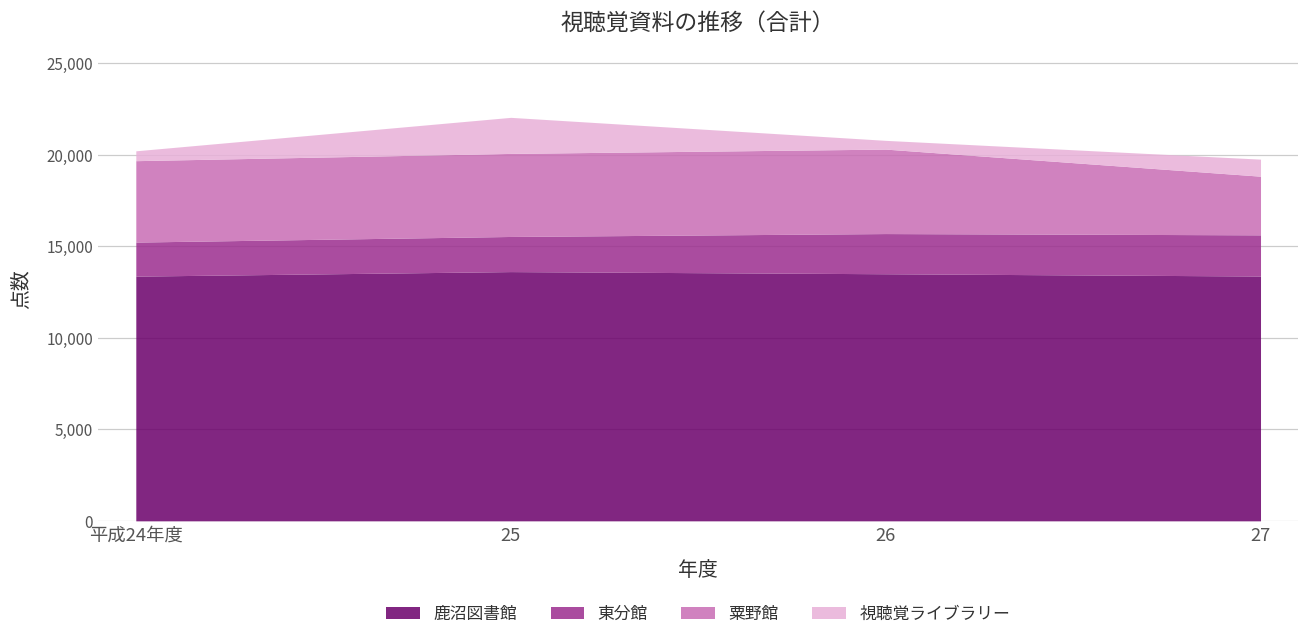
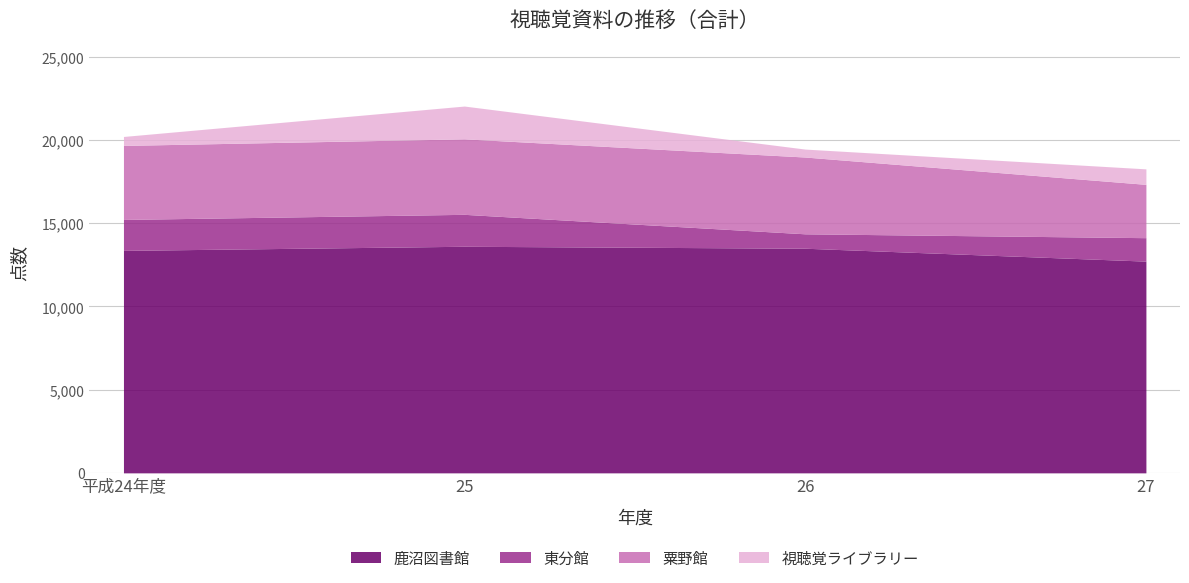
  {
    "鹿沼図書館": {
      "平成24年度": "13,400",
      "25": "13,600",
      "26": "13,500",
-     "27": "13,400"
+     "27": "12,700"
    },
    "東分館": {
      "平成24年度": "1,900",
      "25": "1,900",
-     "26": "2,200",
-     "27": "2,200"
+     "26": "900",
+     "27": "1,400"
    },
    "粟野館": {
      "平成24年度": "4,400",
      "25": "4,500",
      "26": "4,600",
      "27": "3,200"
    },
    "視聴覚ライブラリー": {
      "平成24年度": "500",
      "25": "2,000",
      "26": "500",
      "27": "900"
    }
  }
